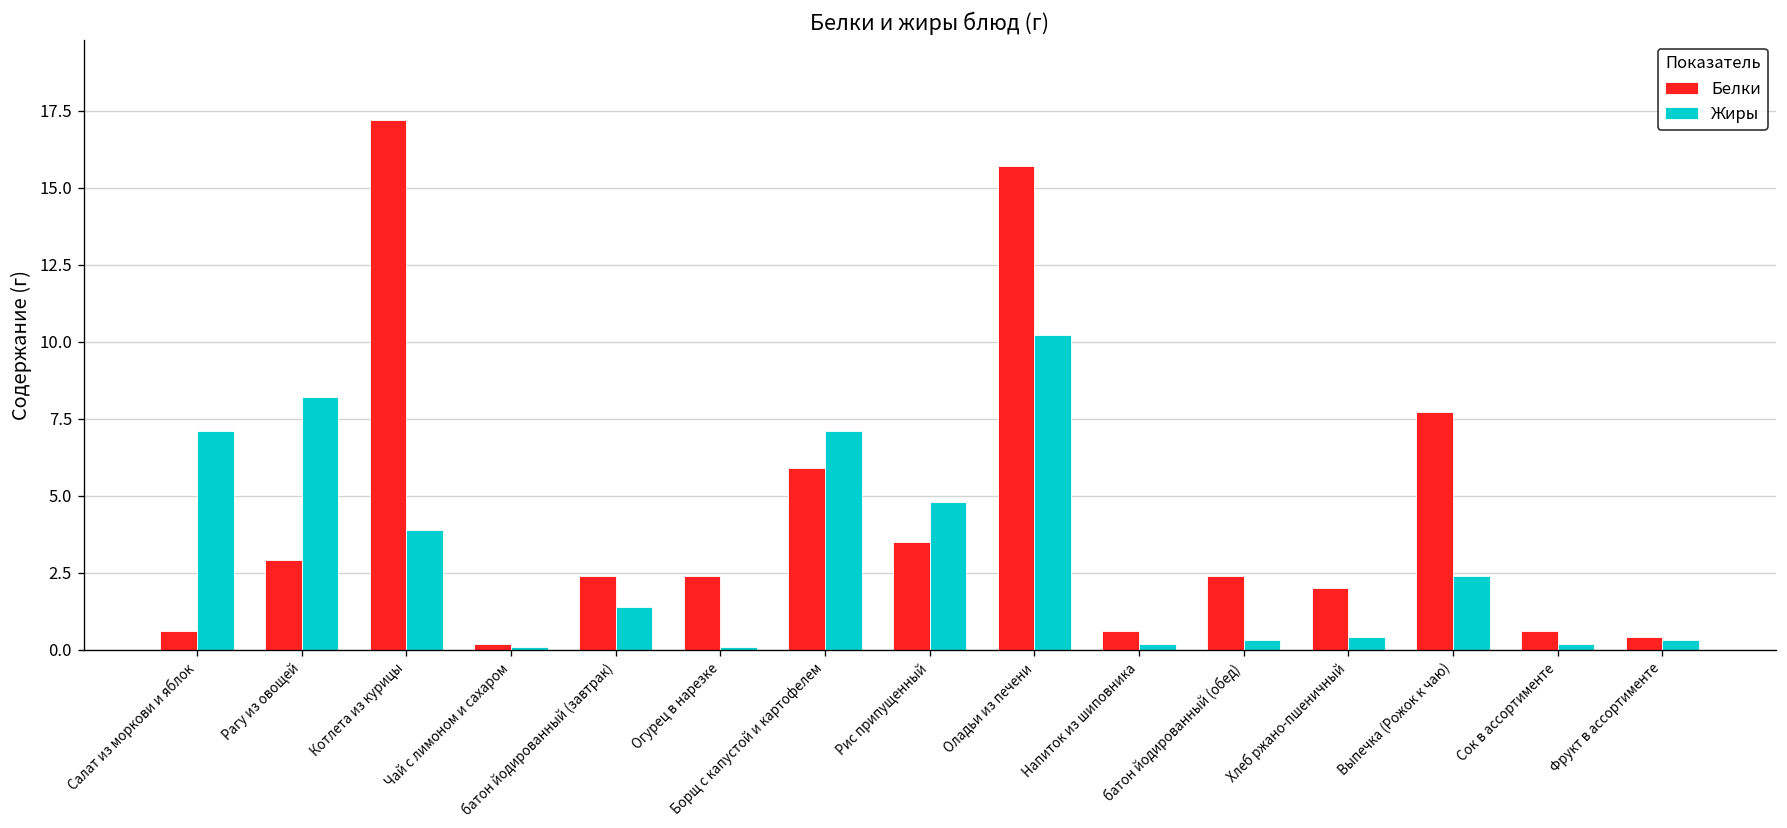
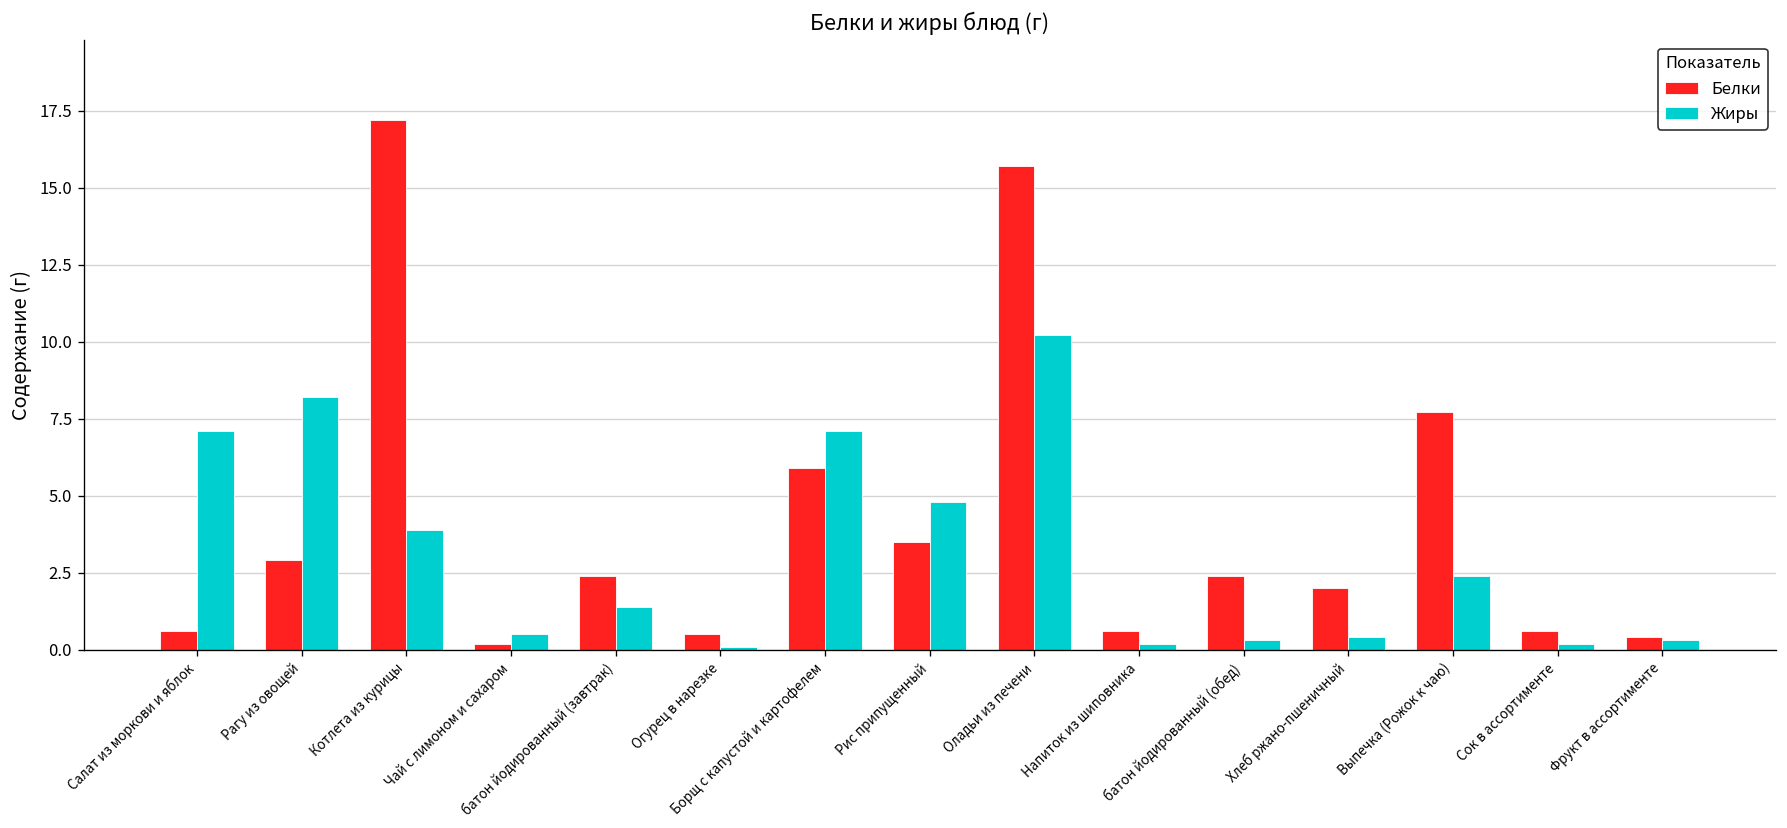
  {
    "Белки": {
      "Салат из моркови и яблок": 0.6,
      "Рагу из овощей": 2.9,
      "Котлета из курицы": 17.2,
      "Чай с лимоном и сахаром": 0.2,
      "батон йодированный (завтрак)": 2.4,
-     "Огурец в нарезке": 2.4,
+     "Огурец в нарезке": 0.5,
      "Борщ с капустой и картофелем": 5.9,
      "Рис припущенный": 3.5,
      "Оладьи из печени": 15.7,
      "Напиток из шиповника": 0.6,
      "батон йодированный (обед)": 2.4,
      "Хлеб ржано-пшеничный": 2.0,
      "Выпечка (Рожок к чаю)": 7.7,
      "Сок в ассортименте": 0.6,
      "Фрукт в ассортименте": 0.4
    },
    "Жиры": {
      "Салат из моркови и яблок": 7.1,
      "Рагу из овощей": 8.2,
      "Котлета из курицы": 3.9,
-     "Чай с лимоном и сахаром": 0.1,
+     "Чай с лимоном и сахаром": 0.5,
      "батон йодированный (завтрак)": 1.4,
      "Огурец в нарезке": 0.1,
      "Борщ с капустой и картофелем": 7.1,
      "Рис припущенный": 4.8,
      "Оладьи из печени": 10.2,
      "Напиток из шиповника": 0.2,
      "батон йодированный (обед)": 0.3,
      "Хлеб ржано-пшеничный": 0.4,
      "Выпечка (Рожок к чаю)": 2.4,
      "Сок в ассортименте": 0.2,
      "Фрукт в ассортименте": 0.3
    }
  }
